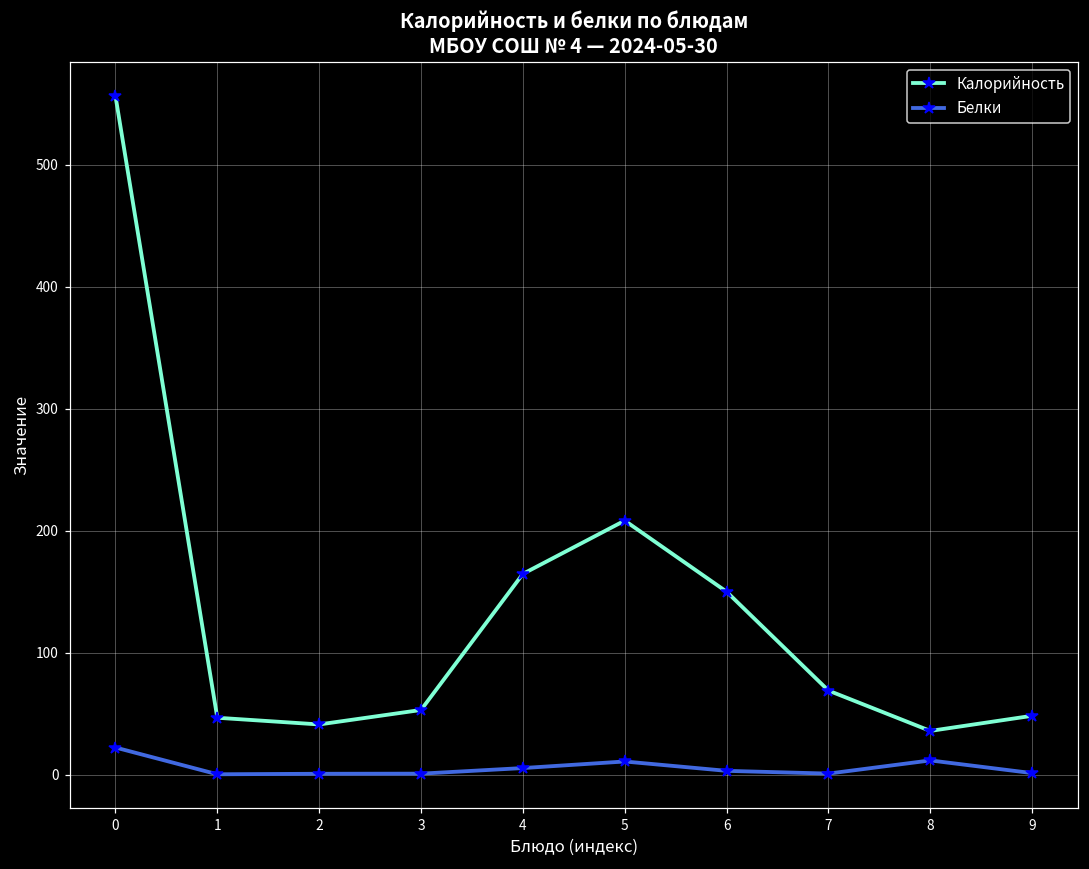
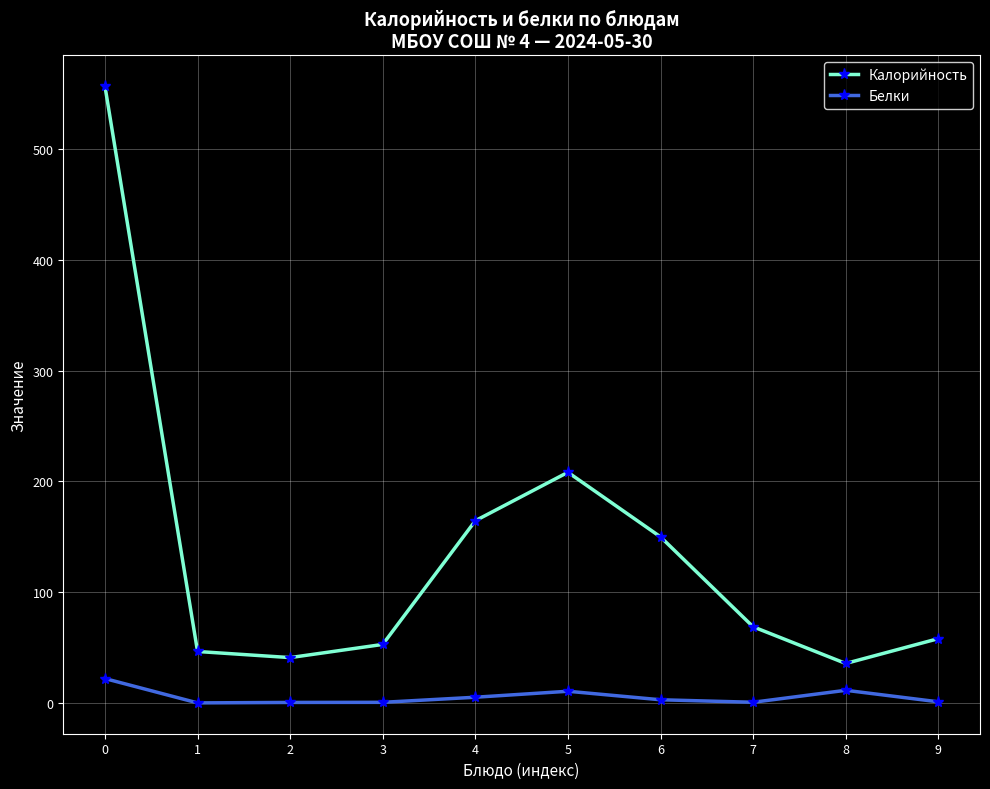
  {
    "Калорийность": {
      "0": 557,
      "1": 47,
      "2": 41,
      "3": 53,
      "4": 165,
      "5": 208,
      "6": 150,
      "7": 69,
      "8": 36,
-     "9": 48
+     "9": 58
    },
    "Белки": {
      "0": 22,
      "1": 0,
      "2": 1,
      "3": 1,
      "4": 5,
      "5": 11,
      "6": 3,
      "7": 1,
      "8": 12,
      "9": 1
    }
  }
